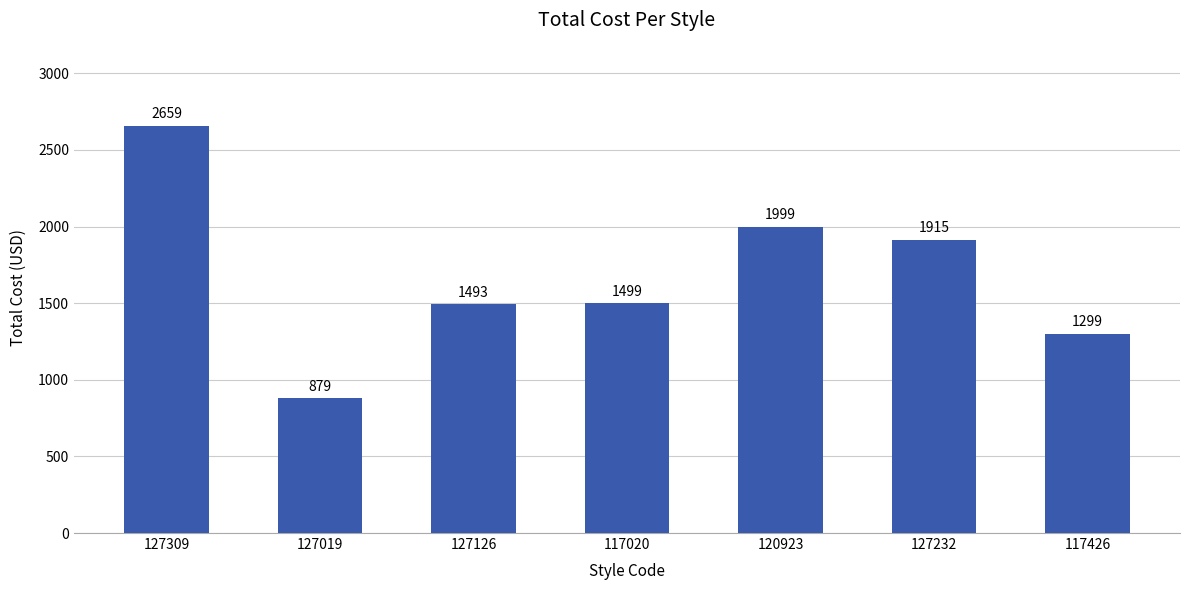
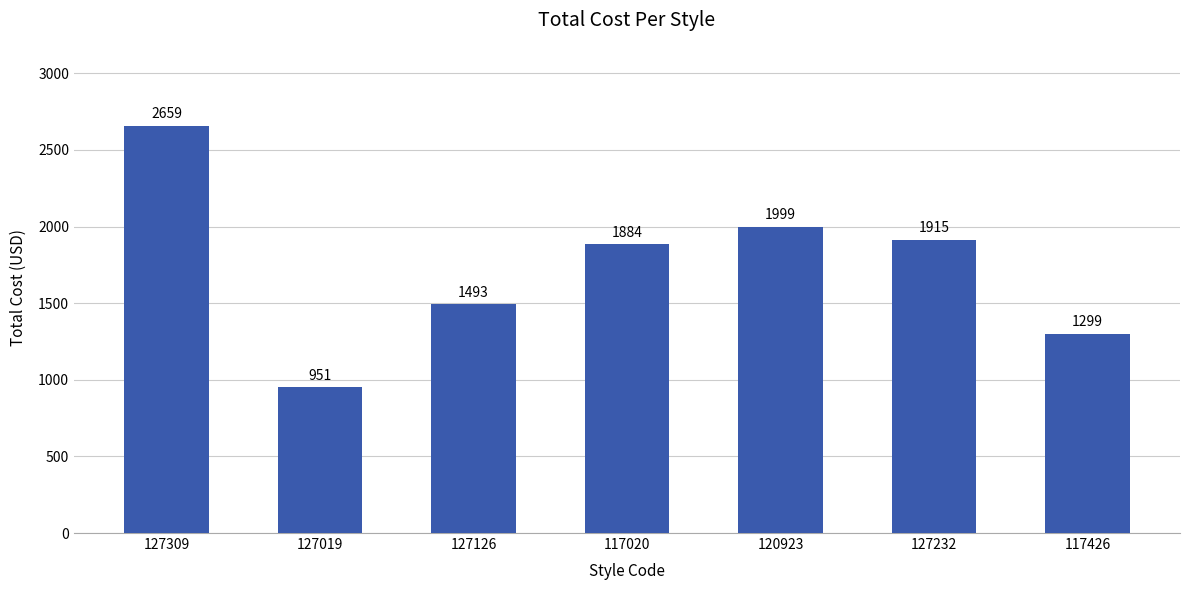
  {
    "127309": 2659,
-   "127019": 879,
+   "127019": 951,
    "127126": 1493,
-   "117020": 1499,
+   "117020": 1884,
    "120923": 1999,
    "127232": 1915,
    "117426": 1299
  }
